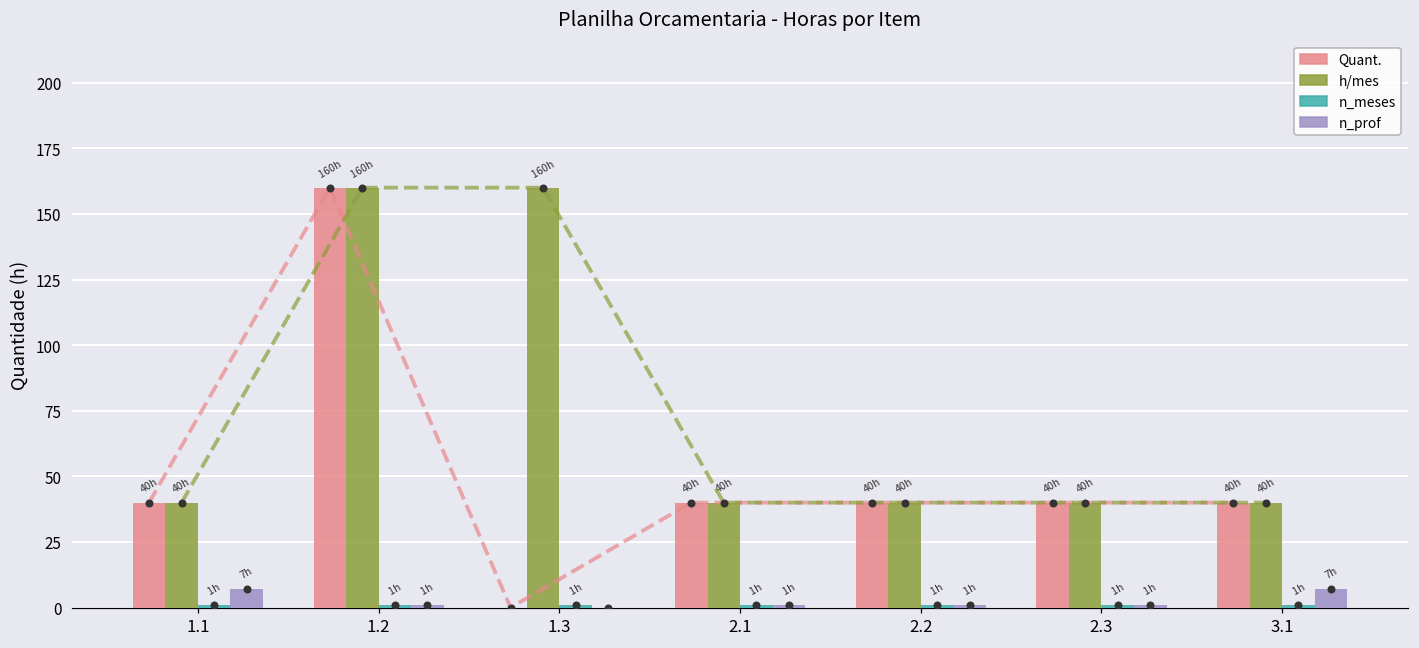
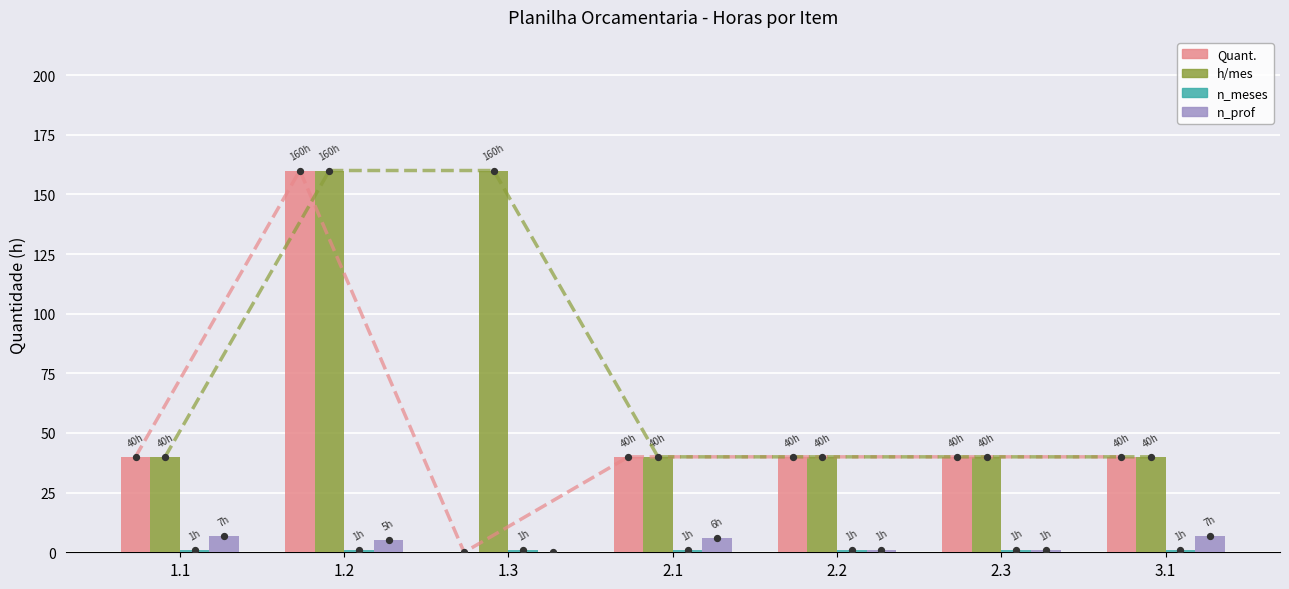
  {
    "Quant.": {
      "1.1": "40h",
      "1.2": "160h",
      "2.1": "40h",
      "2.2": "40h",
      "2.3": "40h",
      "3.1": "40h"
    },
    "h/mes": {
      "1.1": "40h",
      "1.2": "160h",
      "1.3": "160h",
      "2.1": "40h",
      "2.2": "40h",
      "2.3": "40h",
      "3.1": "40h"
    },
    "n_meses": {
      "1.1": "1h",
      "1.2": "1h",
      "1.3": "1h",
      "2.1": "1h",
      "2.2": "1h",
      "2.3": "1h",
      "3.1": "1h"
    },
    "n_prof": {
      "1.1": "7h",
-     "1.2": "1h",
-     "2.1": "1h",
+     "1.2": "5h",
+     "2.1": "6h",
      "2.2": "1h",
      "2.3": "1h",
      "3.1": "7h"
    }
  }
